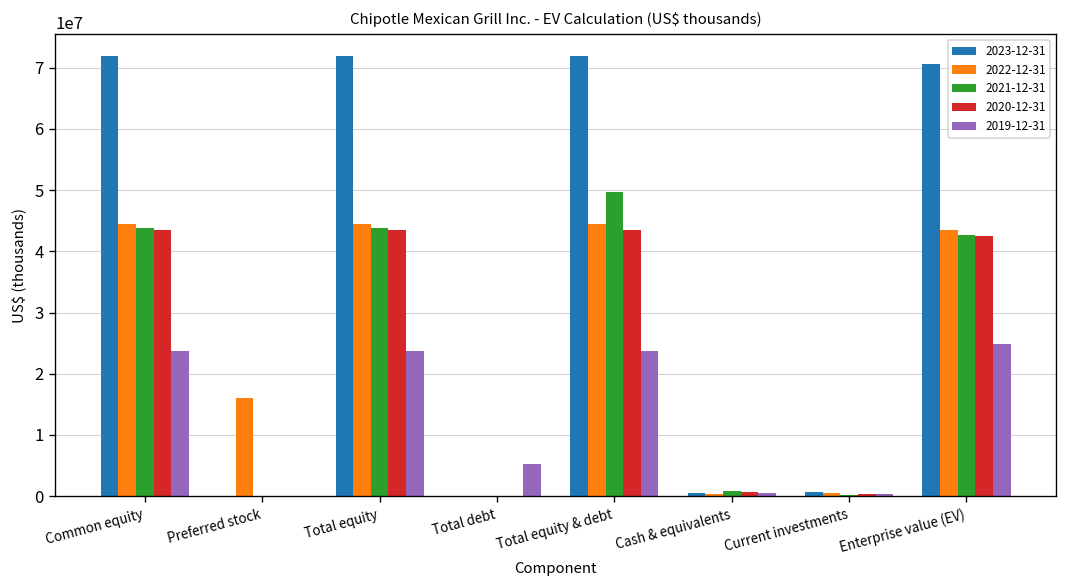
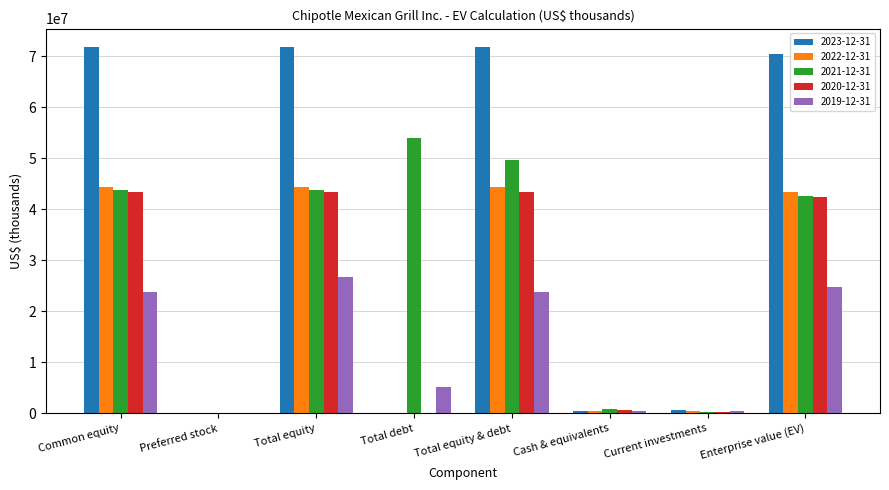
  {
    "2023-12-31": {
      "Common equity": 72000000,
      "Preferred stock": 0,
      "Total equity": 72000000,
      "Total debt": 0,
      "Total equity & debt": 72000000,
      "Cash & equivalents": 1000000,
      "Current investments": 1000000,
      "Enterprise value (EV)": 71000000
    },
    "2022-12-31": {
      "Common equity": 44000000,
-     "Preferred stock": 16000000,
+     "Preferred stock": 0,
      "Total equity": 44000000,
      "Total debt": 0,
      "Total equity & debt": 44000000,
      "Current investments": 1000000,
      "Enterprise value (EV)": 43000000
    },
    "2021-12-31": {
      "Common equity": 44000000,
      "Preferred stock": 0,
      "Total equity": 44000000,
-     "Total debt": 0,
+     "Total debt": 54000000,
      "Total equity & debt": 50000000,
      "Cash & equivalents": 1000000,
      "Enterprise value (EV)": 43000000
    },
    "2020-12-31": {
      "Common equity": 43000000,
      "Preferred stock": 0,
      "Total equity": 43000000,
      "Total debt": 0,
      "Total equity & debt": 43000000,
      "Cash & equivalents": 1000000,
      "Enterprise value (EV)": 43000000
    },
    "2019-12-31": {
      "Common equity": 24000000,
      "Preferred stock": 0,
-     "Total equity": 24000000,
+     "Total equity": 27000000,
      "Total debt": 5000000,
      "Total equity & debt": 24000000,
      "Enterprise value (EV)": 25000000
    }
  }
